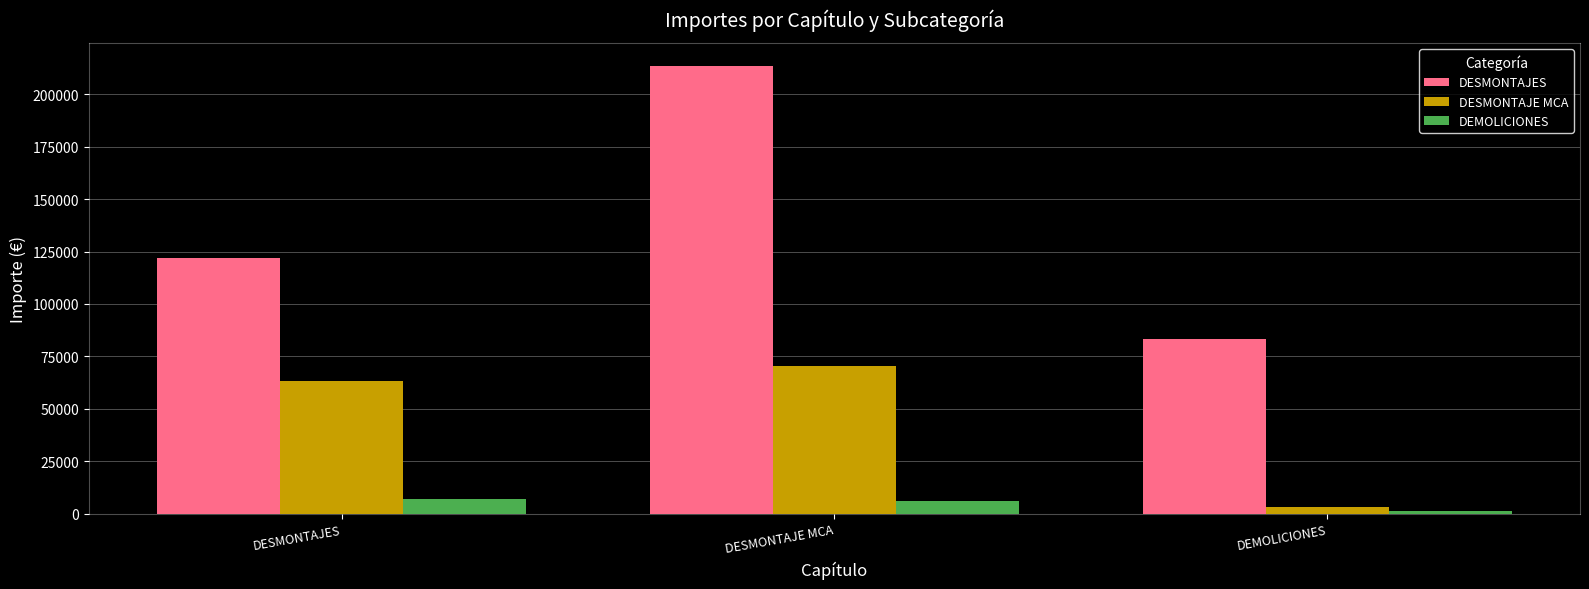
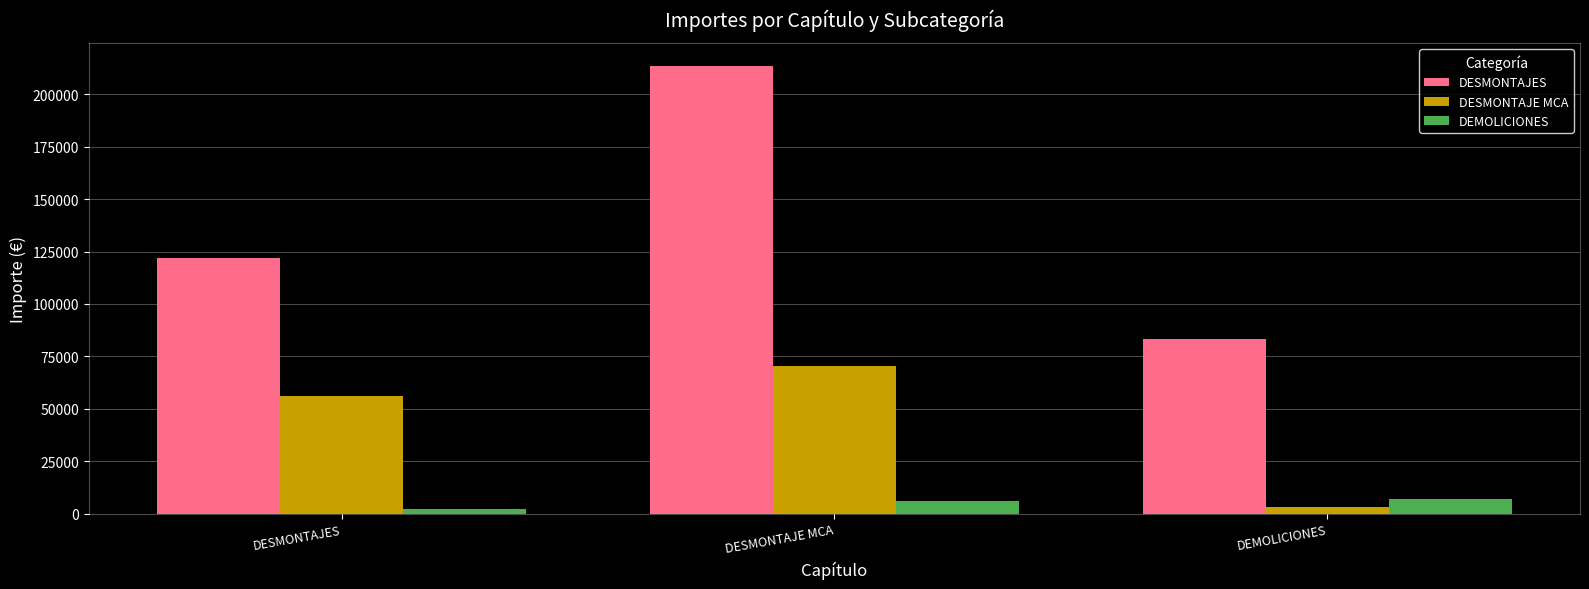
  {
    "DESMONTAJES": {
      "DESMONTAJES": 122000,
      "DESMONTAJE MCA": 214000,
      "DEMOLICIONES": 83000
    },
    "DESMONTAJE MCA": {
-     "DESMONTAJES": 63000,
+     "DESMONTAJES": 56000,
      "DESMONTAJE MCA": 70000,
      "DEMOLICIONES": 3000
    },
    "DEMOLICIONES": {
-     "DESMONTAJES": 7000,
+     "DESMONTAJES": 2000,
      "DESMONTAJE MCA": 6000,
-     "DEMOLICIONES": 1000
+     "DEMOLICIONES": 7000
    }
  }
